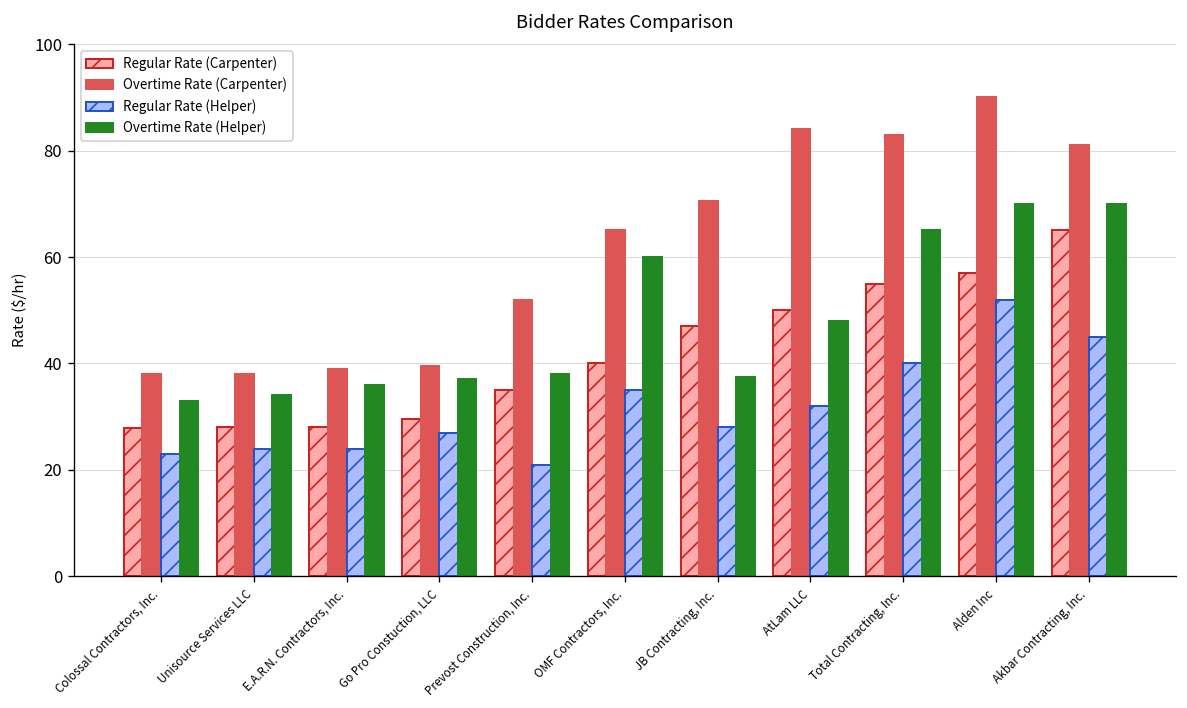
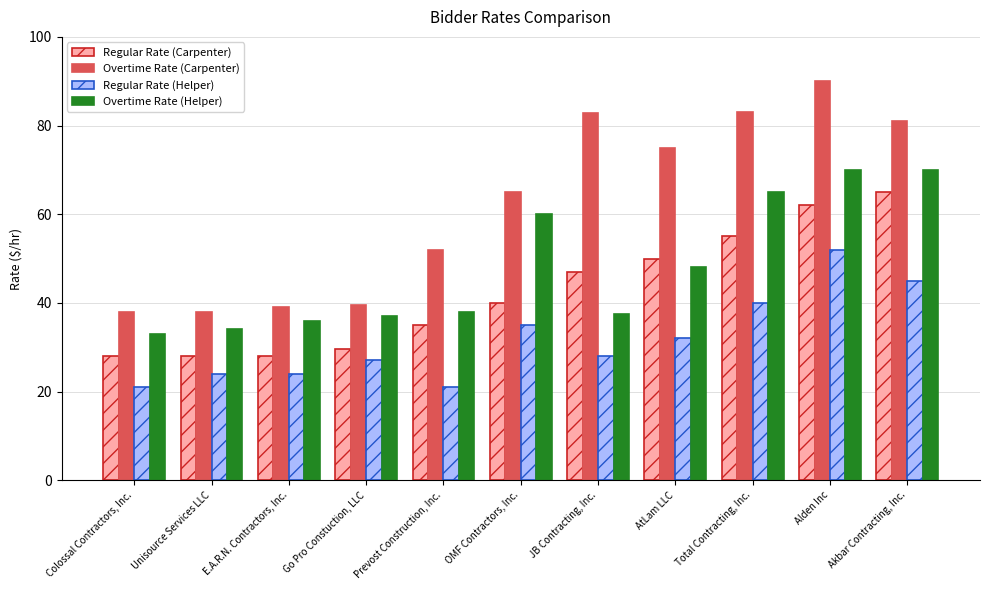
  {
    "Regular Rate (Carpenter)": {
      "Colossal Contractors, Inc.": 28,
      "Unisource Services LLC": 28,
      "E.A.R.N. Contractors, Inc.": 28,
      "Go Pro Constuction, LLC": 30,
      "Prevost Construction, Inc.": 35,
      "OMF Contractors, Inc.": 40,
      "JB Contracting, Inc.": 47,
      "AtLam LLC": 50,
      "Total Contracting, Inc.": 55,
-     "Alden Inc": 57,
+     "Alden Inc": 62,
      "Akbar Contracting, Inc.": 65
    },
    "Overtime Rate (Carpenter)": {
      "Colossal Contractors, Inc.": 38,
      "Unisource Services LLC": 38,
      "E.A.R.N. Contractors, Inc.": 39,
      "Go Pro Constuction, LLC": 40,
      "Prevost Construction, Inc.": 52,
      "OMF Contractors, Inc.": 65,
-     "JB Contracting, Inc.": 71,
-     "AtLam LLC": 84,
+     "JB Contracting, Inc.": 83,
+     "AtLam LLC": 75,
      "Total Contracting, Inc.": 83,
      "Alden Inc": 90,
      "Akbar Contracting, Inc.": 81
    },
    "Regular Rate (Helper)": {
-     "Colossal Contractors, Inc.": 23,
+     "Colossal Contractors, Inc.": 21,
      "Unisource Services LLC": 24,
      "E.A.R.N. Contractors, Inc.": 24,
      "Go Pro Constuction, LLC": 27,
      "Prevost Construction, Inc.": 21,
      "OMF Contractors, Inc.": 35,
      "JB Contracting, Inc.": 28,
      "AtLam LLC": 32,
      "Total Contracting, Inc.": 40,
      "Alden Inc": 52,
      "Akbar Contracting, Inc.": 45
    },
    "Overtime Rate (Helper)": {
      "Colossal Contractors, Inc.": 33,
      "Unisource Services LLC": 34,
      "E.A.R.N. Contractors, Inc.": 36,
      "Go Pro Constuction, LLC": 37,
      "Prevost Construction, Inc.": 38,
      "OMF Contractors, Inc.": 60,
      "JB Contracting, Inc.": 38,
      "AtLam LLC": 48,
      "Total Contracting, Inc.": 65,
      "Alden Inc": 70,
      "Akbar Contracting, Inc.": 70
    }
  }
